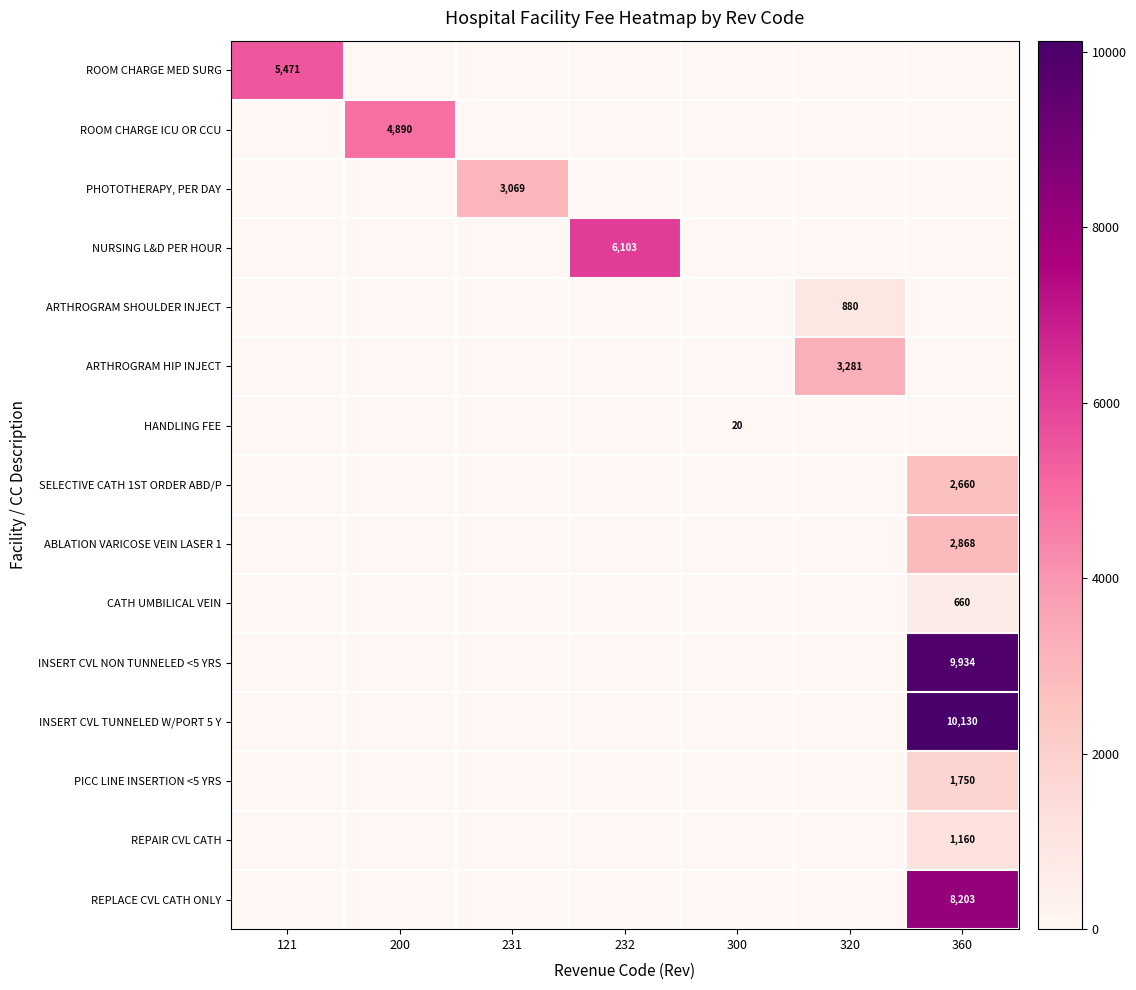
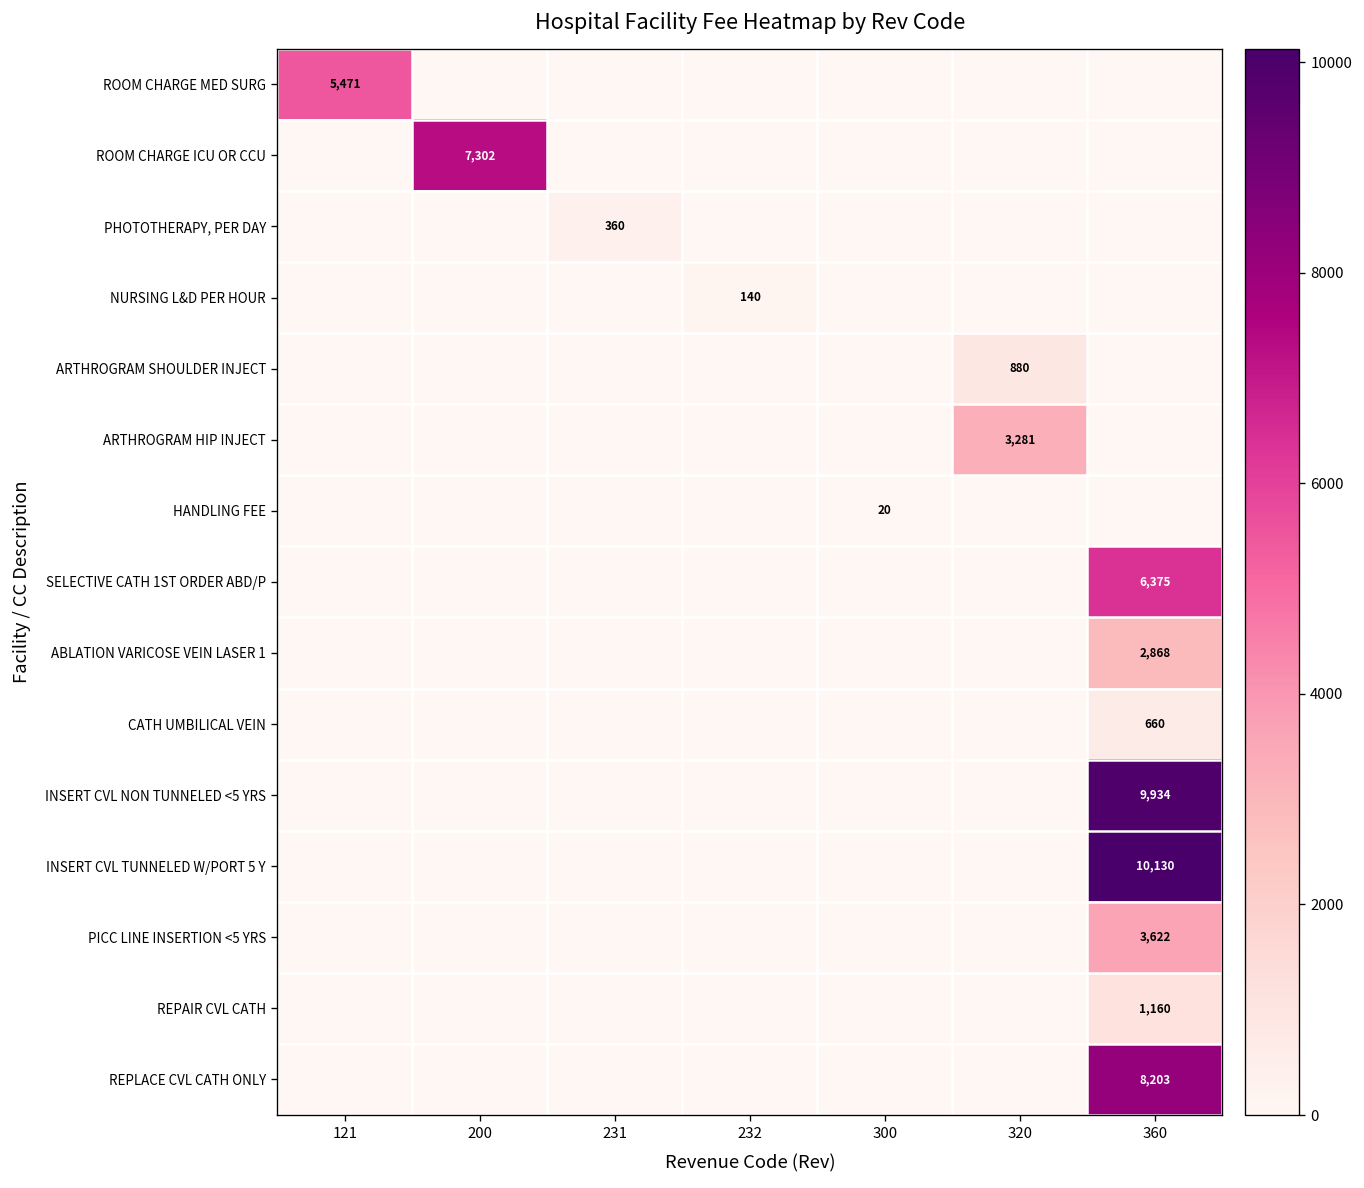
  {
    "ROOM CHARGE MED SURG": {
      "121": "5,471"
    },
    "ROOM CHARGE ICU OR CCU": {
-     "200": "4,890"
+     "200": "7,302"
    },
    "PHOTOTHERAPY, PER DAY": {
-     "231": "3,069"
+     "231": "360"
    },
    "NURSING L&D PER HOUR": {
-     "232": "6,103"
+     "232": "140"
    },
    "ARTHROGRAM SHOULDER INJECT": {
      "320": "880"
    },
    "ARTHROGRAM HIP INJECT": {
      "320": "3,281"
    },
    "HANDLING FEE": {
      "300": "20"
    },
    "SELECTIVE CATH 1ST ORDER ABD/P": {
-     "360": "2,660"
+     "360": "6,375"
    },
    "ABLATION VARICOSE VEIN LASER 1": {
      "360": "2,868"
    },
    "CATH UMBILICAL VEIN": {
      "360": "660"
    },
    "INSERT CVL NON TUNNELED <5 YRS": {
      "360": "9,934"
    },
    "INSERT CVL TUNNELED W/PORT 5 Y": {
      "360": "10,130"
    },
    "PICC LINE INSERTION <5 YRS": {
-     "360": "1,750"
+     "360": "3,622"
    },
    "REPAIR CVL CATH": {
      "360": "1,160"
    },
    "REPLACE CVL CATH ONLY": {
      "360": "8,203"
    }
  }
